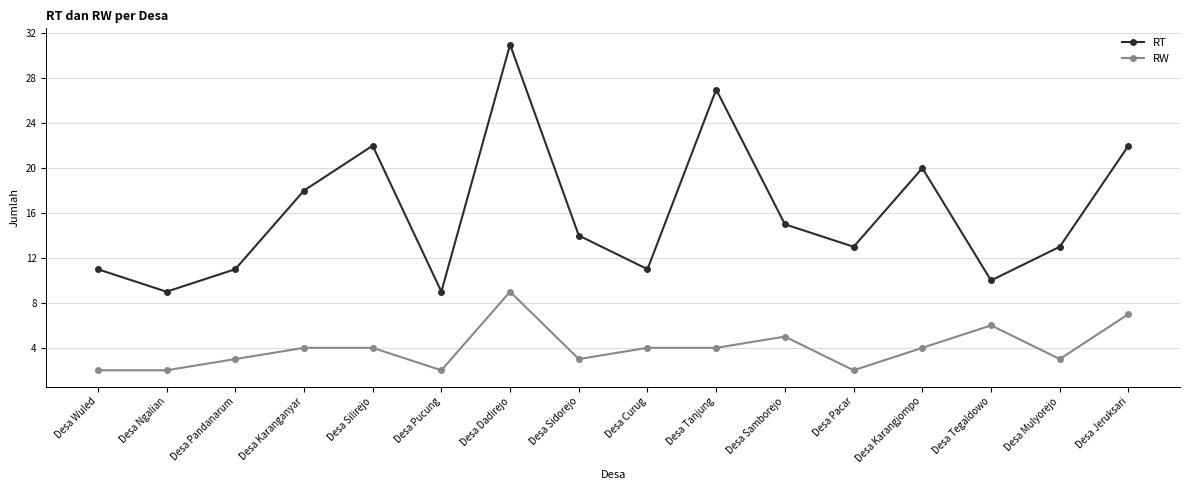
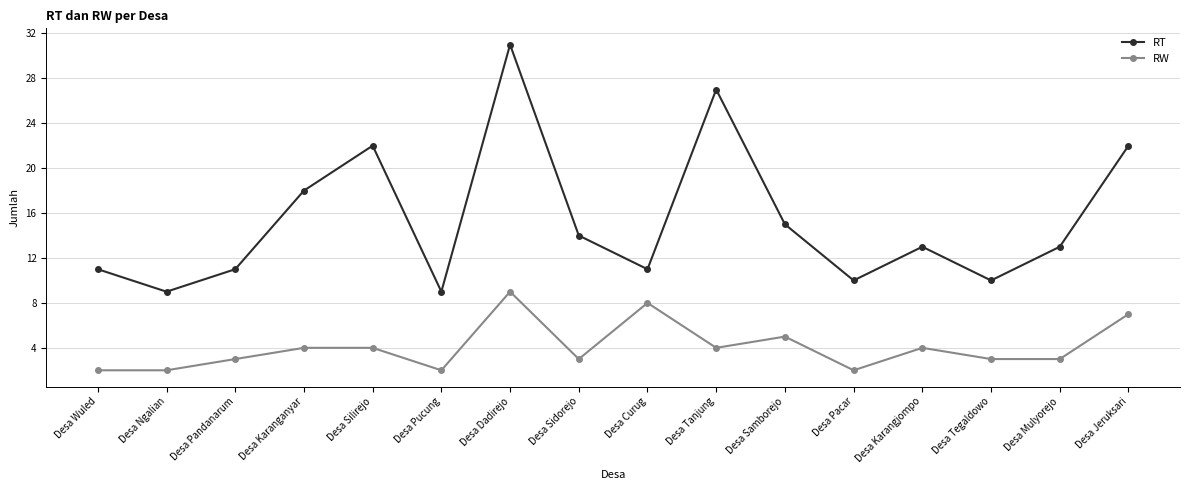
  {
    "RT": {
      "Desa Wuled": 11,
      "Desa Ngalian": 9,
      "Desa Pandanarum": 11,
      "Desa Karanganyar": 18,
      "Desa Silirejo": 22,
      "Desa Pucung": 9,
      "Desa Dadirejo": 31,
      "Desa Sidorejo": 14,
      "Desa Curug": 11,
      "Desa Tanjung": 27,
      "Desa Samborejo": 15,
-     "Desa Pacar": 13,
-     "Desa Karangjompo": 20,
+     "Desa Pacar": 10,
+     "Desa Karangjompo": 13,
      "Desa Tegaldowo": 10,
      "Desa Mulyorejo": 13,
      "Desa Jeruksari": 22
    },
    "RW": {
      "Desa Wuled": 2,
      "Desa Ngalian": 2,
      "Desa Pandanarum": 3,
      "Desa Karanganyar": 4,
      "Desa Silirejo": 4,
      "Desa Pucung": 2,
      "Desa Dadirejo": 9,
      "Desa Sidorejo": 3,
-     "Desa Curug": 4,
+     "Desa Curug": 8,
      "Desa Tanjung": 4,
      "Desa Samborejo": 5,
      "Desa Pacar": 2,
      "Desa Karangjompo": 4,
-     "Desa Tegaldowo": 6,
+     "Desa Tegaldowo": 3,
      "Desa Mulyorejo": 3,
      "Desa Jeruksari": 7
    }
  }
